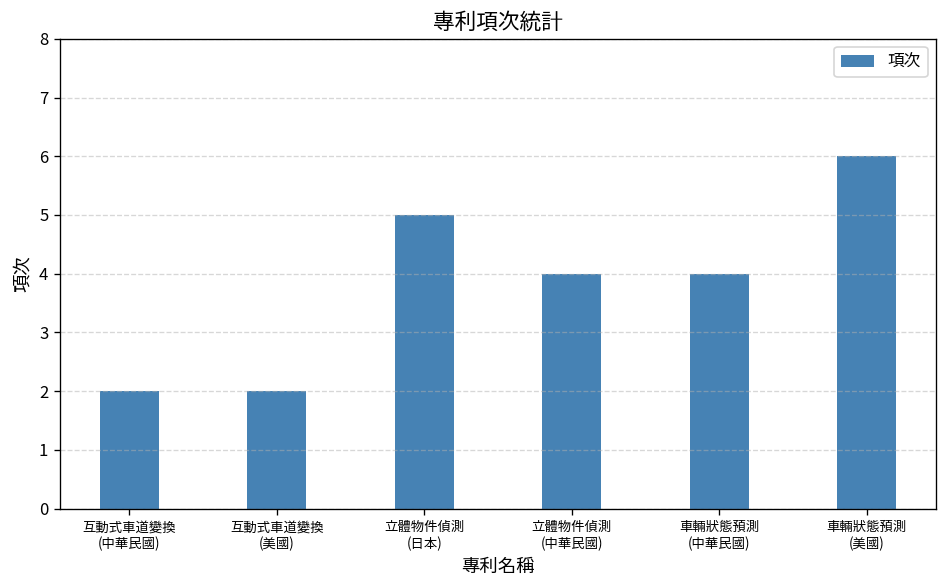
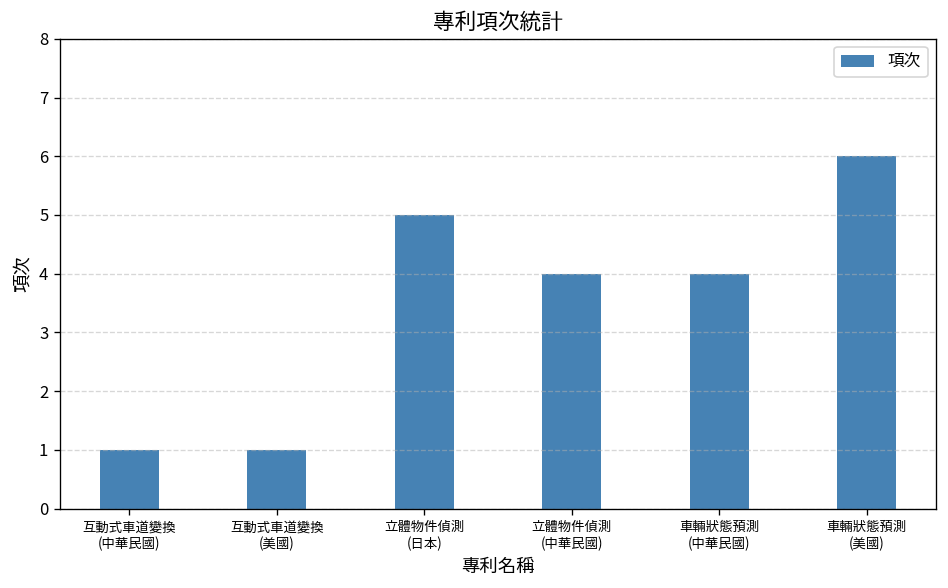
  {
-   "互動式車道變換 (中華民國)": 2,
-   "互動式車道變換 (美國)": 2,
+   "互動式車道變換 (中華民國)": 1,
+   "互動式車道變換 (美國)": 1,
    "立體物件偵測 (日本)": 5,
    "立體物件偵測 (中華民國)": 4,
    "車輛狀態預測 (中華民國)": 4,
    "車輛狀態預測 (美國)": 6
  }
